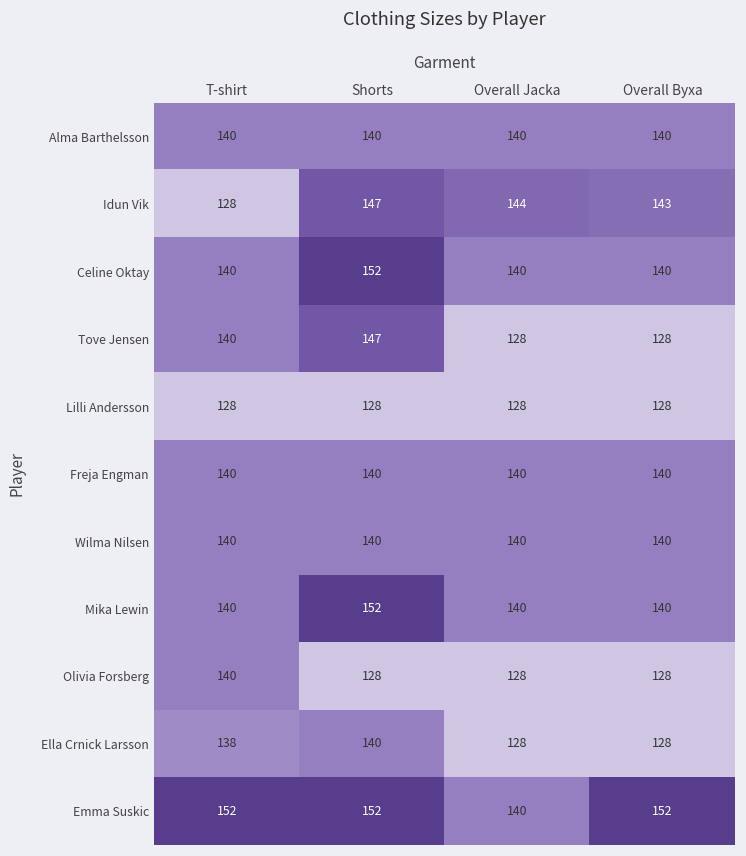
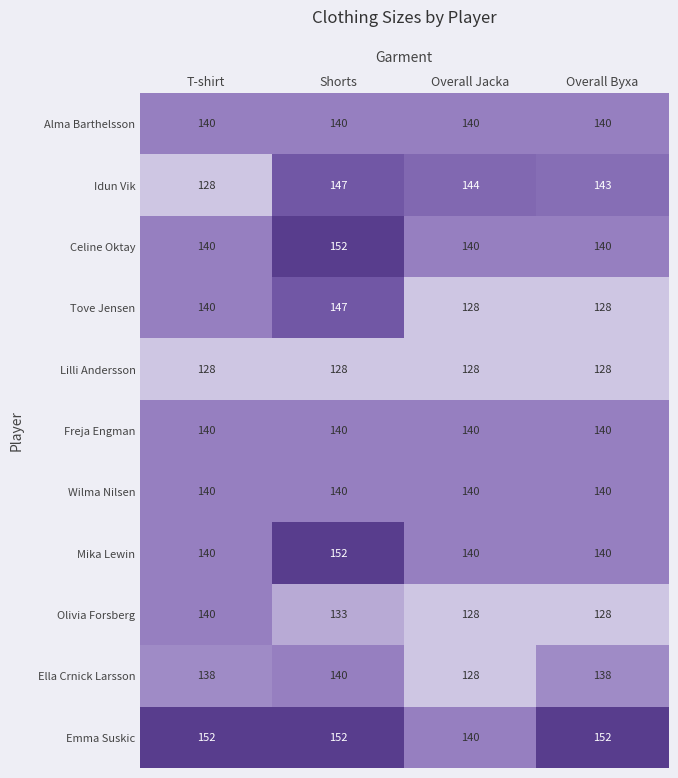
  {
    "Alma Barthelsson": {
      "T-shirt": 140,
      "Shorts": 140,
      "Overall Jacka": 140,
      "Overall Byxa": 140
    },
    "Idun Vik": {
      "T-shirt": 128,
      "Shorts": 147,
      "Overall Jacka": 144,
      "Overall Byxa": 143
    },
    "Celine Oktay": {
      "T-shirt": 140,
      "Shorts": 152,
      "Overall Jacka": 140,
      "Overall Byxa": 140
    },
    "Tove Jensen": {
      "T-shirt": 140,
      "Shorts": 147,
      "Overall Jacka": 128,
      "Overall Byxa": 128
    },
    "Lilli Andersson": {
      "T-shirt": 128,
      "Shorts": 128,
      "Overall Jacka": 128,
      "Overall Byxa": 128
    },
    "Freja Engman": {
      "T-shirt": 140,
      "Shorts": 140,
      "Overall Jacka": 140,
      "Overall Byxa": 140
    },
    "Wilma Nilsen": {
      "T-shirt": 140,
      "Shorts": 140,
      "Overall Jacka": 140,
      "Overall Byxa": 140
    },
    "Mika Lewin": {
      "T-shirt": 140,
      "Shorts": 152,
      "Overall Jacka": 140,
      "Overall Byxa": 140
    },
    "Olivia Forsberg": {
      "T-shirt": 140,
-     "Shorts": 128,
+     "Shorts": 133,
      "Overall Jacka": 128,
      "Overall Byxa": 128
    },
    "Ella Crnick Larsson": {
      "T-shirt": 138,
      "Shorts": 140,
      "Overall Jacka": 128,
-     "Overall Byxa": 128
+     "Overall Byxa": 138
    },
    "Emma Suskic": {
      "T-shirt": 152,
      "Shorts": 152,
      "Overall Jacka": 140,
      "Overall Byxa": 152
    }
  }
